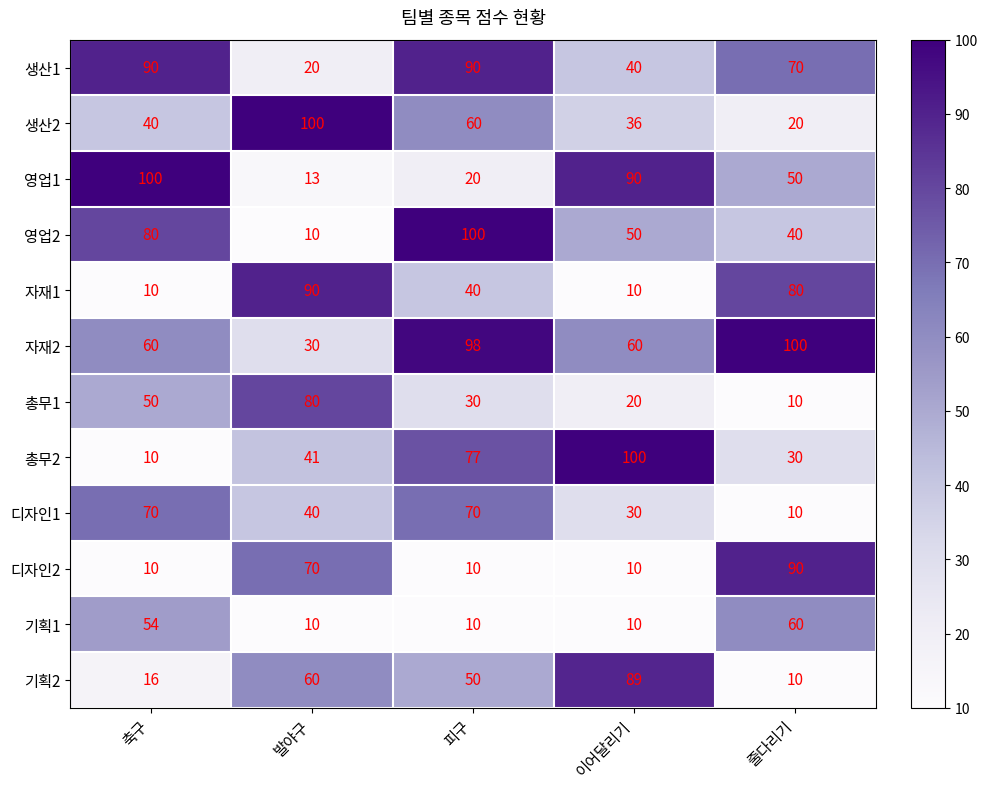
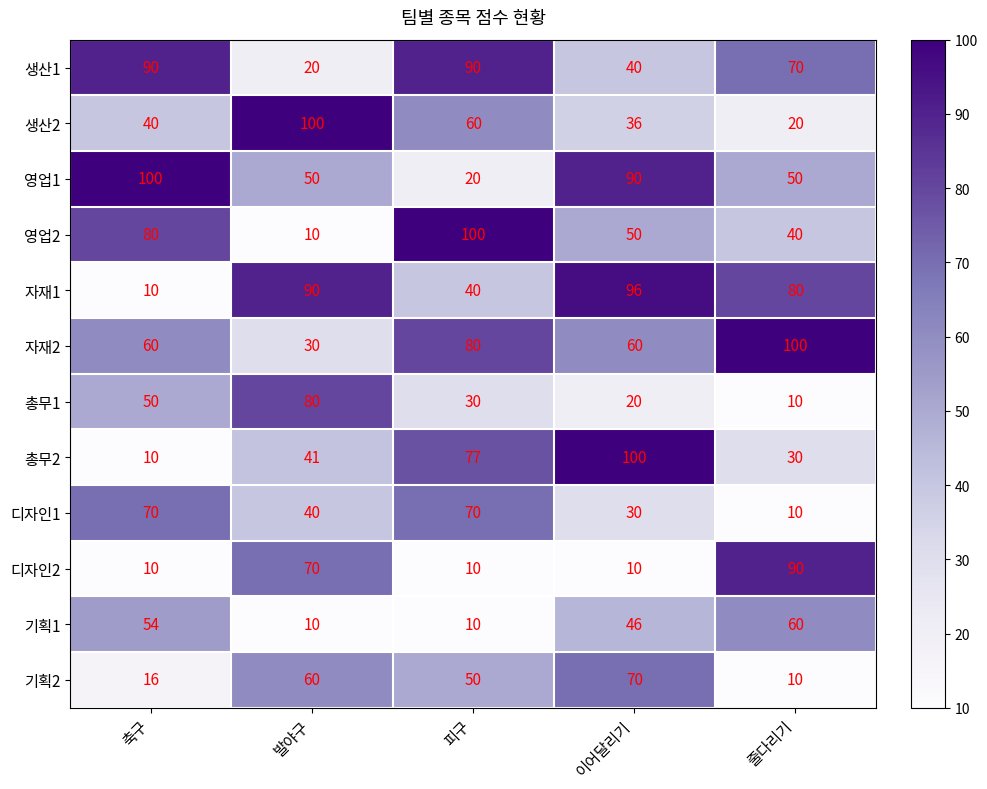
  {
    "생산1": {
      "축구": 90,
      "발야구": 20,
      "피구": 90,
      "이어달리기": 40,
      "줄다리기": 70
    },
    "생산2": {
      "축구": 40,
      "발야구": 100,
      "피구": 60,
      "이어달리기": 36,
      "줄다리기": 20
    },
    "영업1": {
      "축구": 100,
-     "발야구": 13,
+     "발야구": 50,
      "피구": 20,
      "이어달리기": 90,
      "줄다리기": 50
    },
    "영업2": {
      "축구": 80,
      "발야구": 10,
      "피구": 100,
      "이어달리기": 50,
      "줄다리기": 40
    },
    "자재1": {
      "축구": 10,
      "발야구": 90,
      "피구": 40,
-     "이어달리기": 10,
+     "이어달리기": 96,
      "줄다리기": 80
    },
    "자재2": {
      "축구": 60,
      "발야구": 30,
-     "피구": 98,
+     "피구": 80,
      "이어달리기": 60,
      "줄다리기": 100
    },
    "총무1": {
      "축구": 50,
      "발야구": 80,
      "피구": 30,
      "이어달리기": 20,
      "줄다리기": 10
    },
    "총무2": {
      "축구": 10,
      "발야구": 41,
      "피구": 77,
      "이어달리기": 100,
      "줄다리기": 30
    },
    "디자인1": {
      "축구": 70,
      "발야구": 40,
      "피구": 70,
      "이어달리기": 30,
      "줄다리기": 10
    },
    "디자인2": {
      "축구": 10,
      "발야구": 70,
      "피구": 10,
      "이어달리기": 10,
      "줄다리기": 90
    },
    "기획1": {
      "축구": 54,
      "발야구": 10,
      "피구": 10,
-     "이어달리기": 10,
+     "이어달리기": 46,
      "줄다리기": 60
    },
    "기획2": {
      "축구": 16,
      "발야구": 60,
      "피구": 50,
-     "이어달리기": 89,
+     "이어달리기": 70,
      "줄다리기": 10
    }
  }
